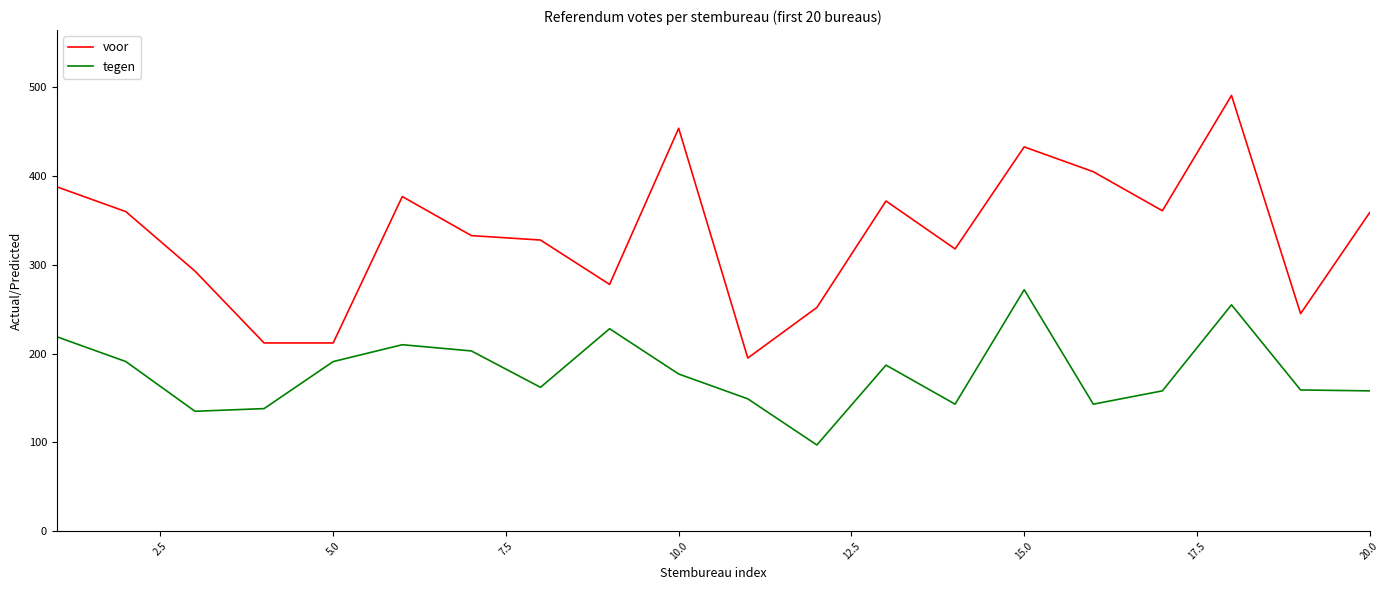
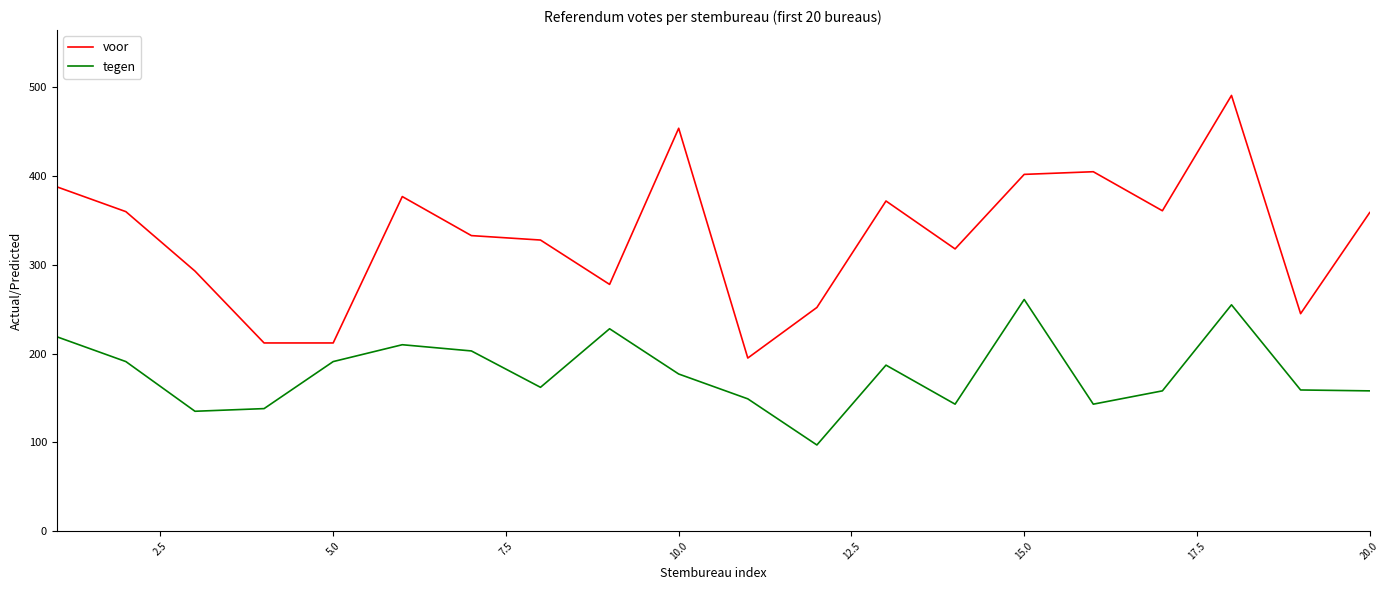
  {
    "voor": {
      "5.0": 210,
      "10.0": 450,
-     "15.0": 430,
+     "15.0": 400,
      "20.0": 360
    },
    "tegen": {
      "5.0": 190,
      "10.0": 180,
-     "15.0": 270,
+     "15.0": 260,
      "20.0": 160
    }
  }
